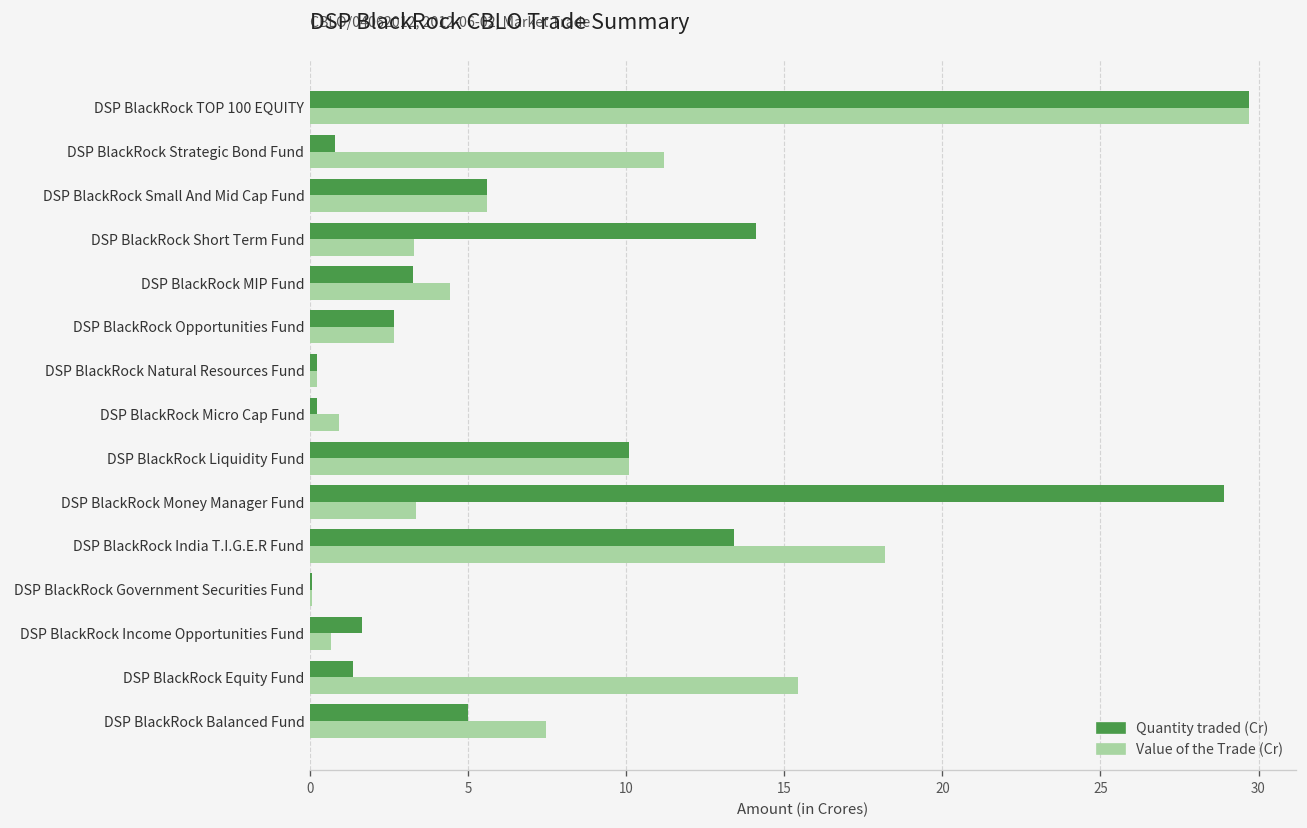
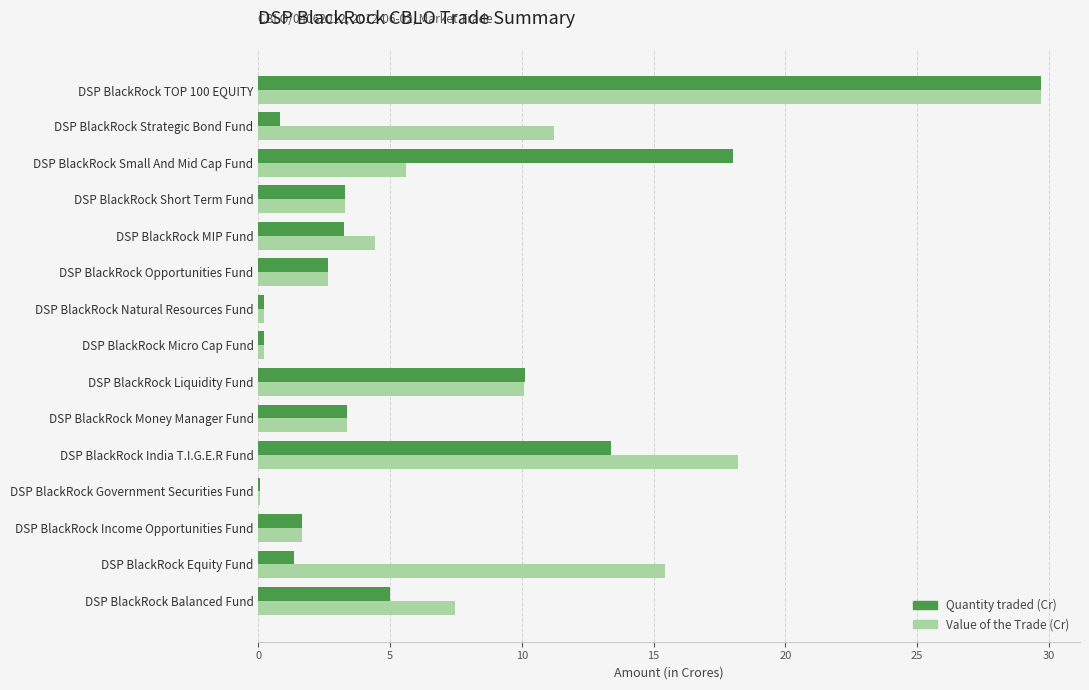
  {
    "Quantity traded (Cr)": {
      "DSP BlackRock TOP 100 EQUITY": 29.7,
      "DSP BlackRock Strategic Bond Fund": 0.8,
-     "DSP BlackRock Small And Mid Cap Fund": 5.6,
-     "DSP BlackRock Short Term Fund": 14.1,
+     "DSP BlackRock Small And Mid Cap Fund": 18.0,
+     "DSP BlackRock Short Term Fund": 3.3,
      "DSP BlackRock MIP Fund": 3.3,
      "DSP BlackRock Opportunities Fund": 2.7,
      "DSP BlackRock Natural Resources Fund": 0.2,
      "DSP BlackRock Micro Cap Fund": 0.2,
      "DSP BlackRock Liquidity Fund": 10.1,
-     "DSP BlackRock Money Manager Fund": 28.9,
+     "DSP BlackRock Money Manager Fund": 3.4,
      "DSP BlackRock India T.I.G.E.R Fund": 13.4,
      "DSP BlackRock Income Opportunities Fund": 1.7,
      "DSP BlackRock Equity Fund": 1.3,
      "DSP BlackRock Balanced Fund": 5.0
    },
    "Value of the Trade (Cr)": {
      "DSP BlackRock TOP 100 EQUITY": 29.7,
      "DSP BlackRock Strategic Bond Fund": 11.2,
      "DSP BlackRock Small And Mid Cap Fund": 5.6,
      "DSP BlackRock Short Term Fund": 3.3,
      "DSP BlackRock MIP Fund": 4.4,
      "DSP BlackRock Opportunities Fund": 2.6,
      "DSP BlackRock Natural Resources Fund": 0.2,
-     "DSP BlackRock Micro Cap Fund": 0.9,
+     "DSP BlackRock Micro Cap Fund": 0.2,
      "DSP BlackRock Liquidity Fund": 10.1,
      "DSP BlackRock Money Manager Fund": 3.3,
      "DSP BlackRock India T.I.G.E.R Fund": 18.2,
-     "DSP BlackRock Income Opportunities Fund": 0.6,
+     "DSP BlackRock Income Opportunities Fund": 1.6,
      "DSP BlackRock Equity Fund": 15.4,
      "DSP BlackRock Balanced Fund": 7.5
    }
  }
